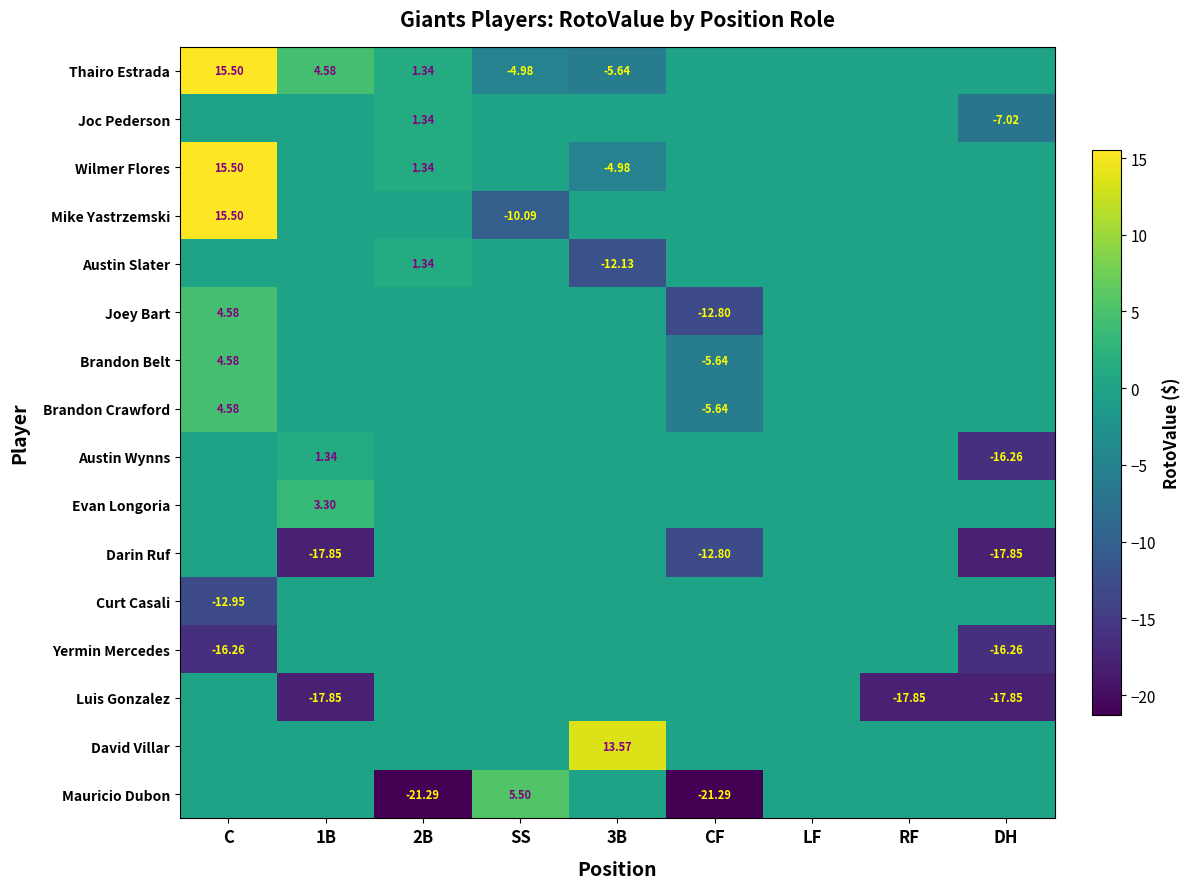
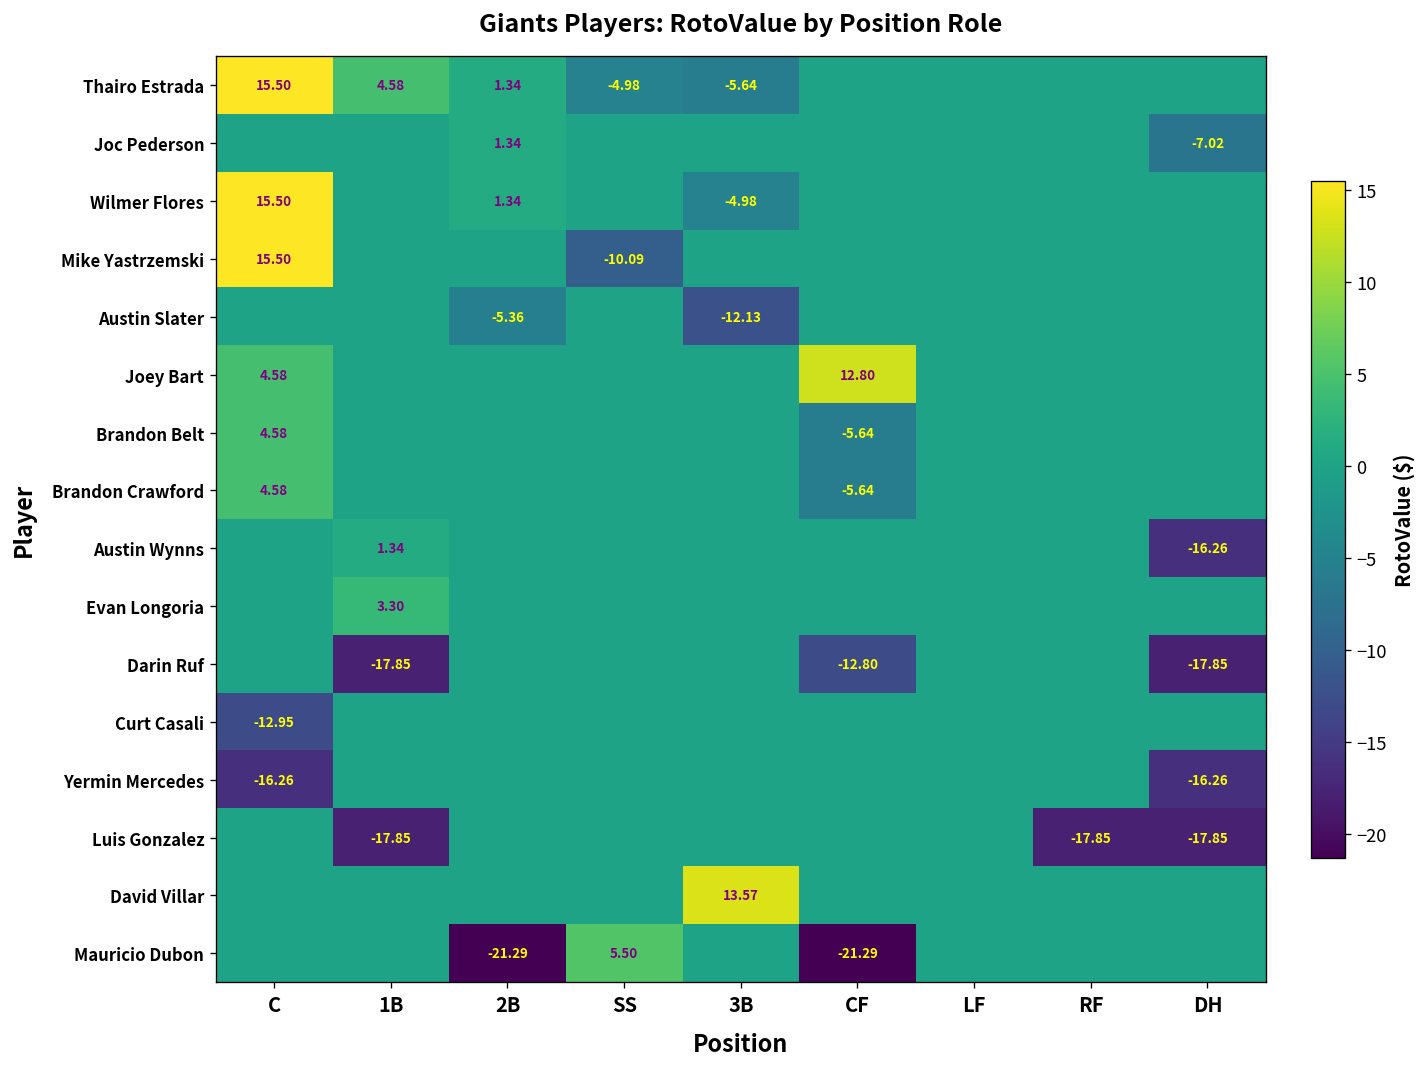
  {
    "Thairo Estrada": {
      "C": 15.50,
      "1B": 4.58,
      "2B": 1.34,
      "SS": -4.98,
      "3B": -5.64
    },
    "Joc Pederson": {
      "2B": 1.34,
      "DH": -7.02
    },
    "Wilmer Flores": {
      "C": 15.50,
      "2B": 1.34,
      "3B": -4.98
    },
    "Mike Yastrzemski": {
      "C": 15.50,
      "SS": -10.09
    },
    "Austin Slater": {
-     "2B": 1.34,
+     "2B": -5.36,
      "3B": -12.13
    },
    "Joey Bart": {
      "C": 4.58,
-     "CF": -12.80
+     "CF": 12.80
    },
    "Brandon Belt": {
      "C": 4.58,
      "CF": -5.64
    },
    "Brandon Crawford": {
      "C": 4.58,
      "CF": -5.64
    },
    "Austin Wynns": {
      "1B": 1.34,
      "DH": -16.26
    },
    "Evan Longoria": {
      "1B": 3.30
    },
    "Darin Ruf": {
      "1B": -17.85,
      "CF": -12.80,
      "DH": -17.85
    },
    "Curt Casali": {
      "C": -12.95
    },
    "Yermin Mercedes": {
      "C": -16.26,
      "DH": -16.26
    },
    "Luis Gonzalez": {
      "1B": -17.85,
      "RF": -17.85,
      "DH": -17.85
    },
    "David Villar": {
      "3B": 13.57
    },
    "Mauricio Dubon": {
      "2B": -21.29,
      "SS": 5.50,
      "CF": -21.29
    }
  }
